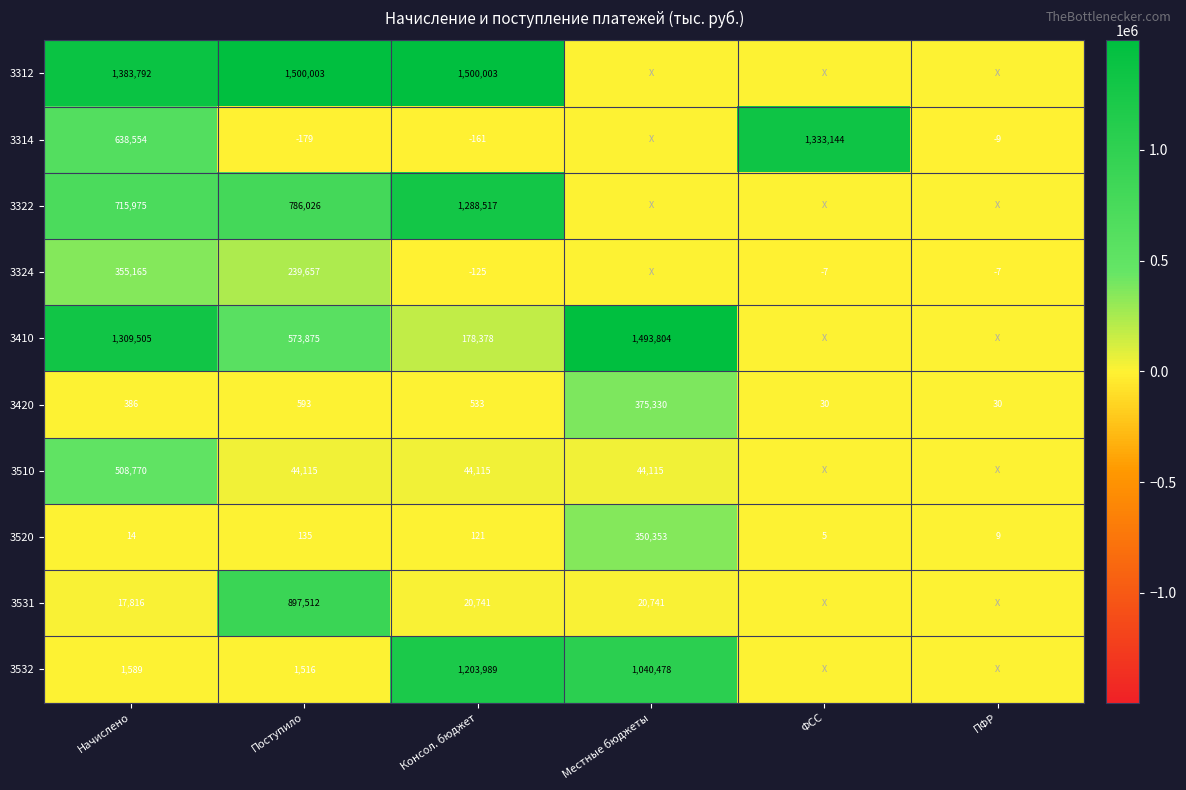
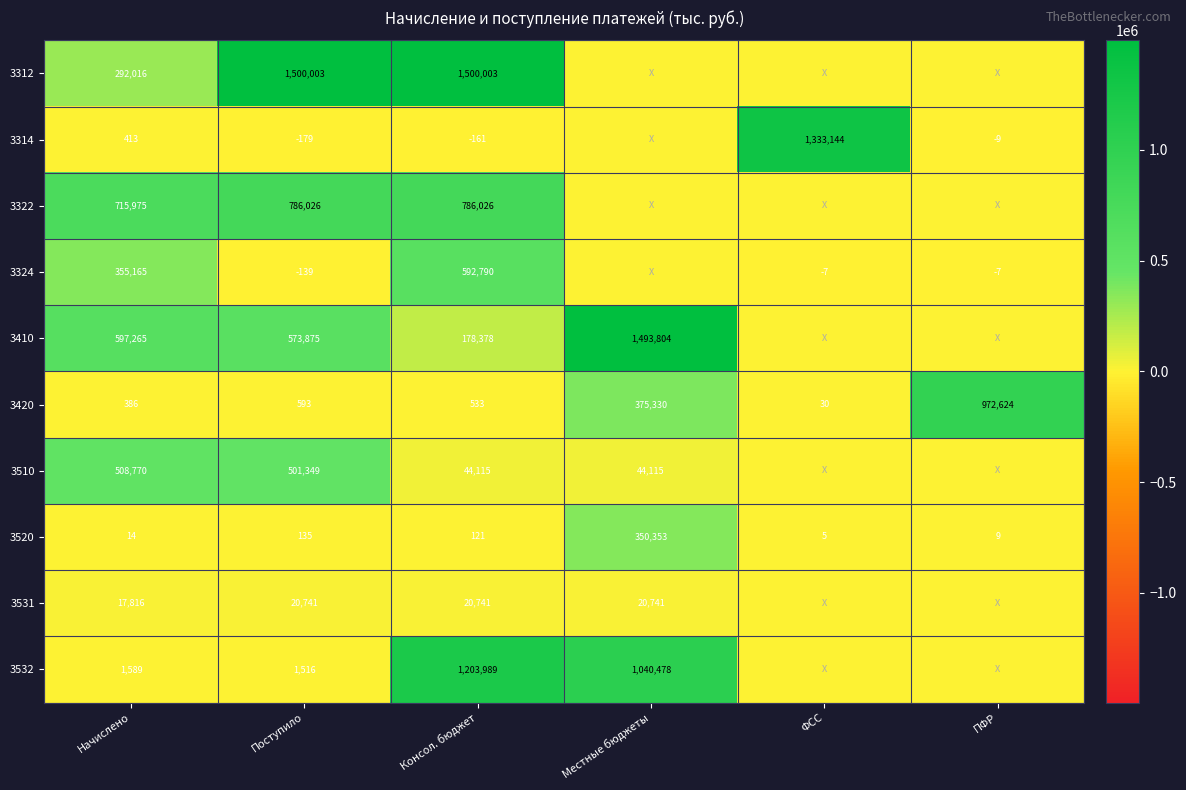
  {
    "3312": {
-     "Начислено": "1,383,792",
+     "Начислено": "292,016",
      "Поступило": "1,500,003",
      "Консол. бюджет": "1,500,003"
    },
    "3314": {
-     "Начислено": "638,554",
+     "Начислено": "413",
      "Поступило": "-179",
      "Консол. бюджет": "-161",
      "ФСС": "1,333,144",
      "ПФР": "-9"
    },
    "3322": {
      "Начислено": "715,975",
      "Поступило": "786,026",
-     "Консол. бюджет": "1,288,517"
+     "Консол. бюджет": "786,026"
    },
    "3324": {
      "Начислено": "355,165",
-     "Поступило": "239,657",
-     "Консол. бюджет": "-125",
+     "Поступило": "-139",
+     "Консол. бюджет": "592,790",
      "ФСС": "-7",
      "ПФР": "-7"
    },
    "3410": {
-     "Начислено": "1,309,505",
+     "Начислено": "597,265",
      "Поступило": "573,875",
      "Консол. бюджет": "178,378",
      "Местные бюджеты": "1,493,804"
    },
    "3420": {
      "Начислено": "386",
      "Поступило": "593",
      "Консол. бюджет": "533",
      "Местные бюджеты": "375,330",
      "ФСС": "30",
-     "ПФР": "30"
+     "ПФР": "972,624"
    },
    "3510": {
      "Начислено": "508,770",
-     "Поступило": "44,115",
+     "Поступило": "501,349",
      "Консол. бюджет": "44,115",
      "Местные бюджеты": "44,115"
    },
    "3520": {
      "Начислено": "14",
      "Поступило": "135",
      "Консол. бюджет": "121",
      "Местные бюджеты": "350,353",
      "ФСС": "5",
      "ПФР": "9"
    },
    "3531": {
      "Начислено": "17,816",
-     "Поступило": "897,512",
+     "Поступило": "20,741",
      "Консол. бюджет": "20,741",
      "Местные бюджеты": "20,741"
    },
    "3532": {
      "Начислено": "1,589",
      "Поступило": "1,516",
      "Консол. бюджет": "1,203,989",
      "Местные бюджеты": "1,040,478"
    }
  }
